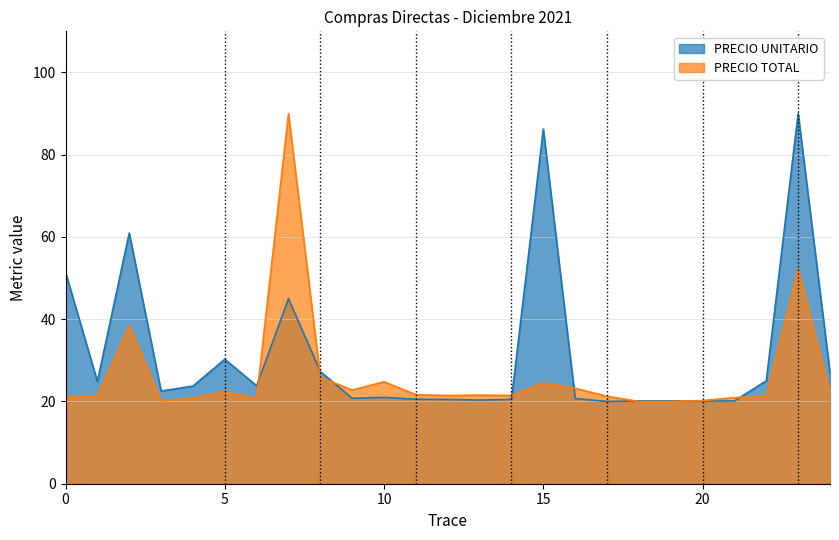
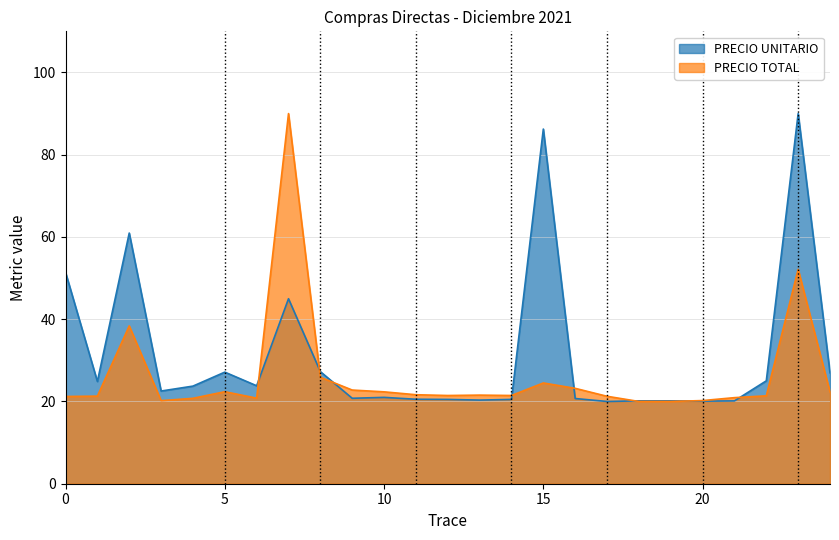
  {
    "PRECIO UNITARIO": {
      "0": 51,
-     "5": 30,
+     "5": 27,
      "10": 21,
      "15": 86
    },
    "PRECIO TOTAL": {
      "0": 21,
      "5": 22,
-     "10": 25,
+     "10": 22,
      "15": 24
    }
  }
